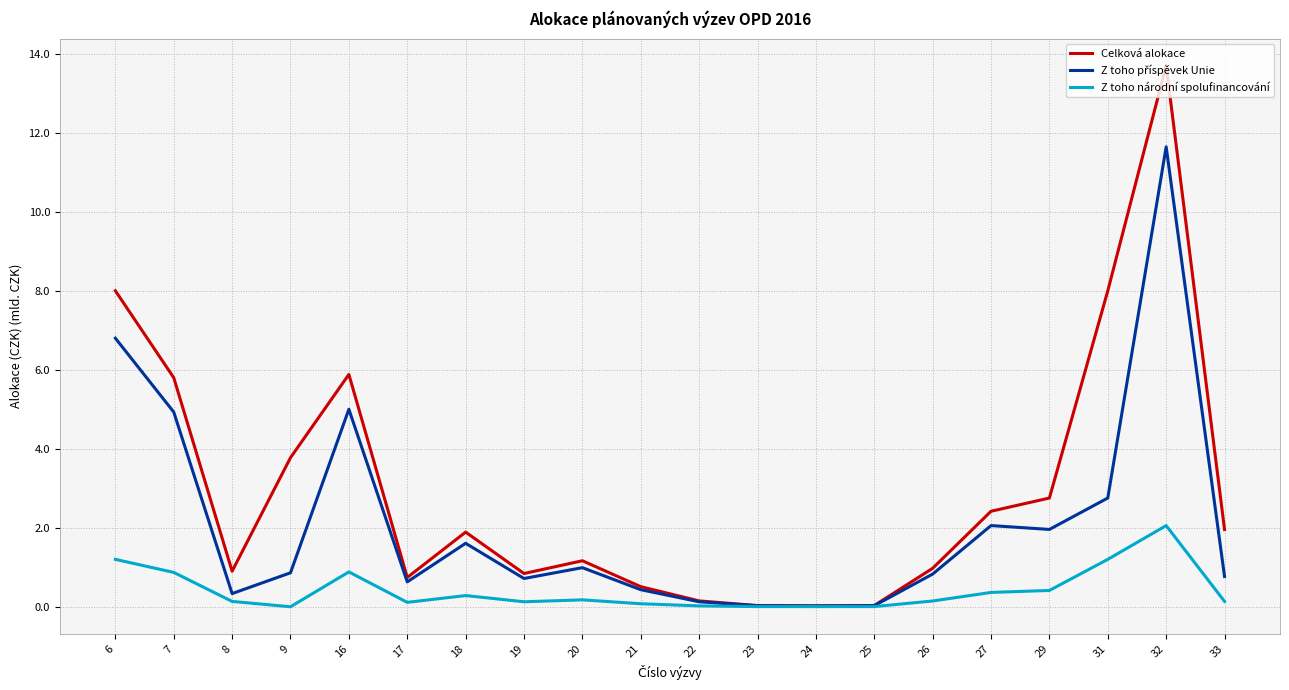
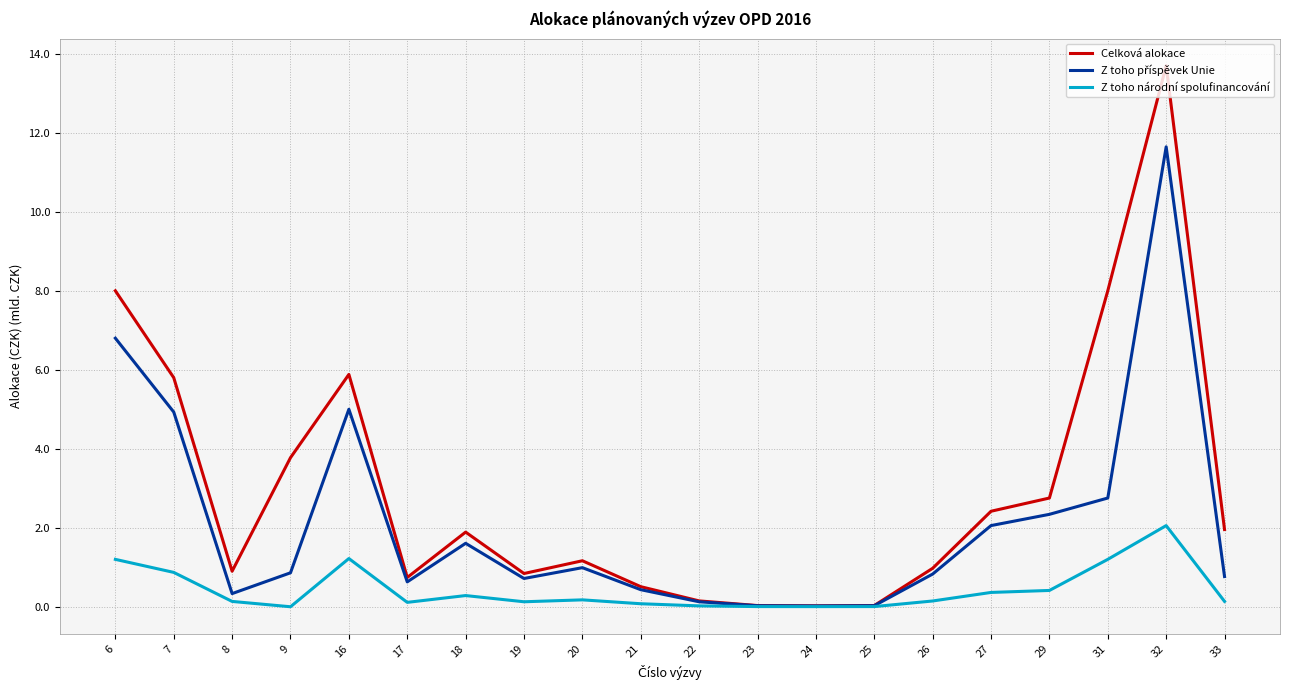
  {
    "Celková alokace": {
      "6": 8.0,
      "7": 5.8,
      "8": 0.9,
      "9": 3.8,
      "16": 5.9,
      "17": 0.7,
      "18": 1.9,
      "19": 0.8,
      "20": 1.2,
      "21": 0.5,
      "26": 1.0,
      "27": 2.4,
      "29": 2.8,
      "31": 8.0,
      "33": 2.0
    },
    "Z toho příspěvek Unie": {
      "6": 6.8,
      "7": 4.9,
      "8": 0.3,
      "9": 0.9,
      "16": 5.0,
      "17": 0.6,
      "18": 1.6,
      "19": 0.7,
      "20": 1.0,
      "21": 0.4,
      "26": 0.8,
      "27": 2.1,
-     "29": 2.0,
+     "29": 2.3,
      "31": 2.8,
      "32": 11.6,
      "33": 0.8
    },
    "Z toho národní spolufinancování": {
      "6": 1.2,
      "7": 0.9,
      "8": 0.1,
      "9": 0.0,
-     "16": 0.9,
+     "16": 1.2,
      "17": 0.1,
      "18": 0.3,
      "19": 0.1,
      "20": 0.2,
      "21": 0.1,
      "22": 0.0,
      "26": 0.1,
      "27": 0.4,
      "29": 0.4,
      "31": 1.2,
      "32": 2.1,
      "33": 0.1
    }
  }
